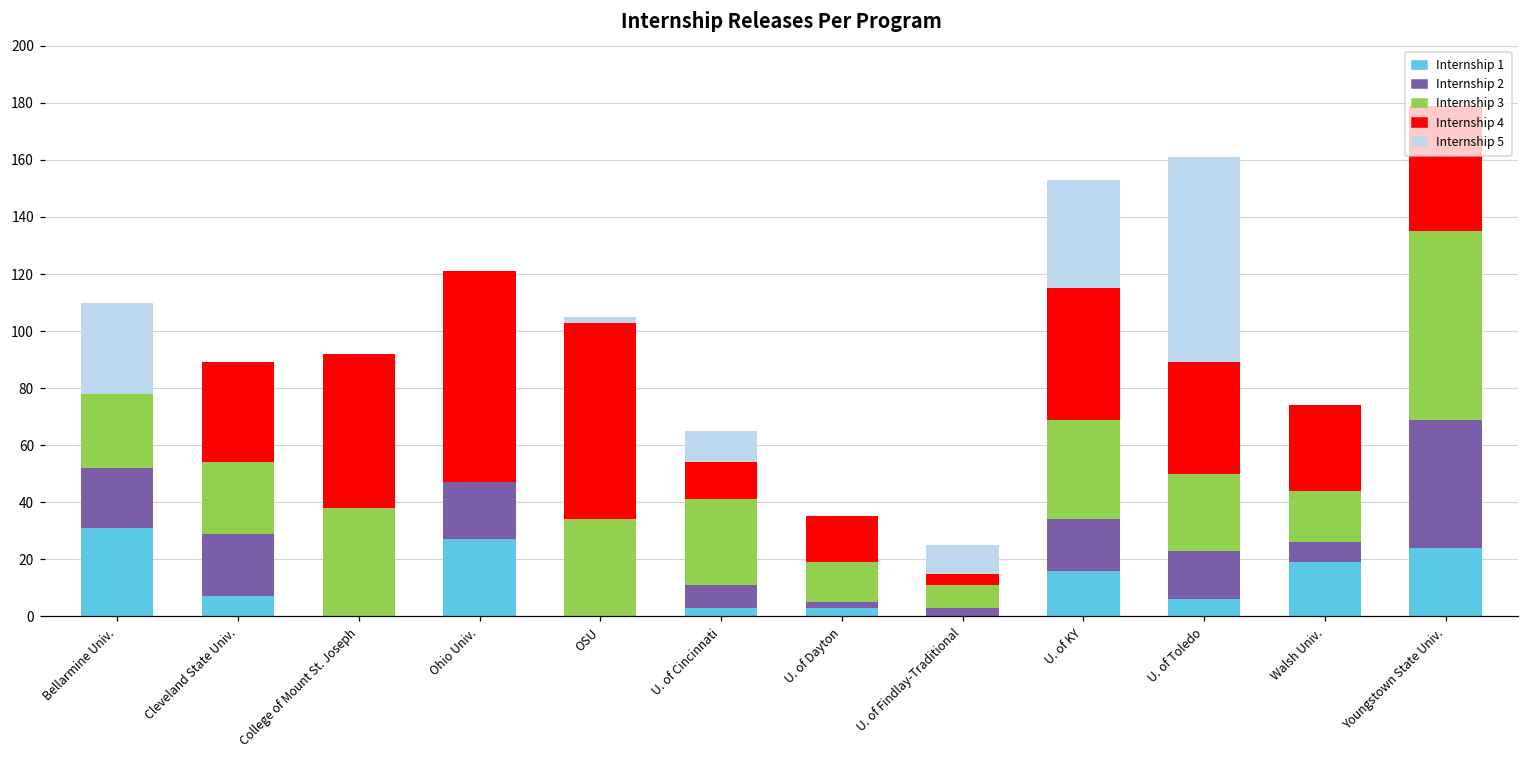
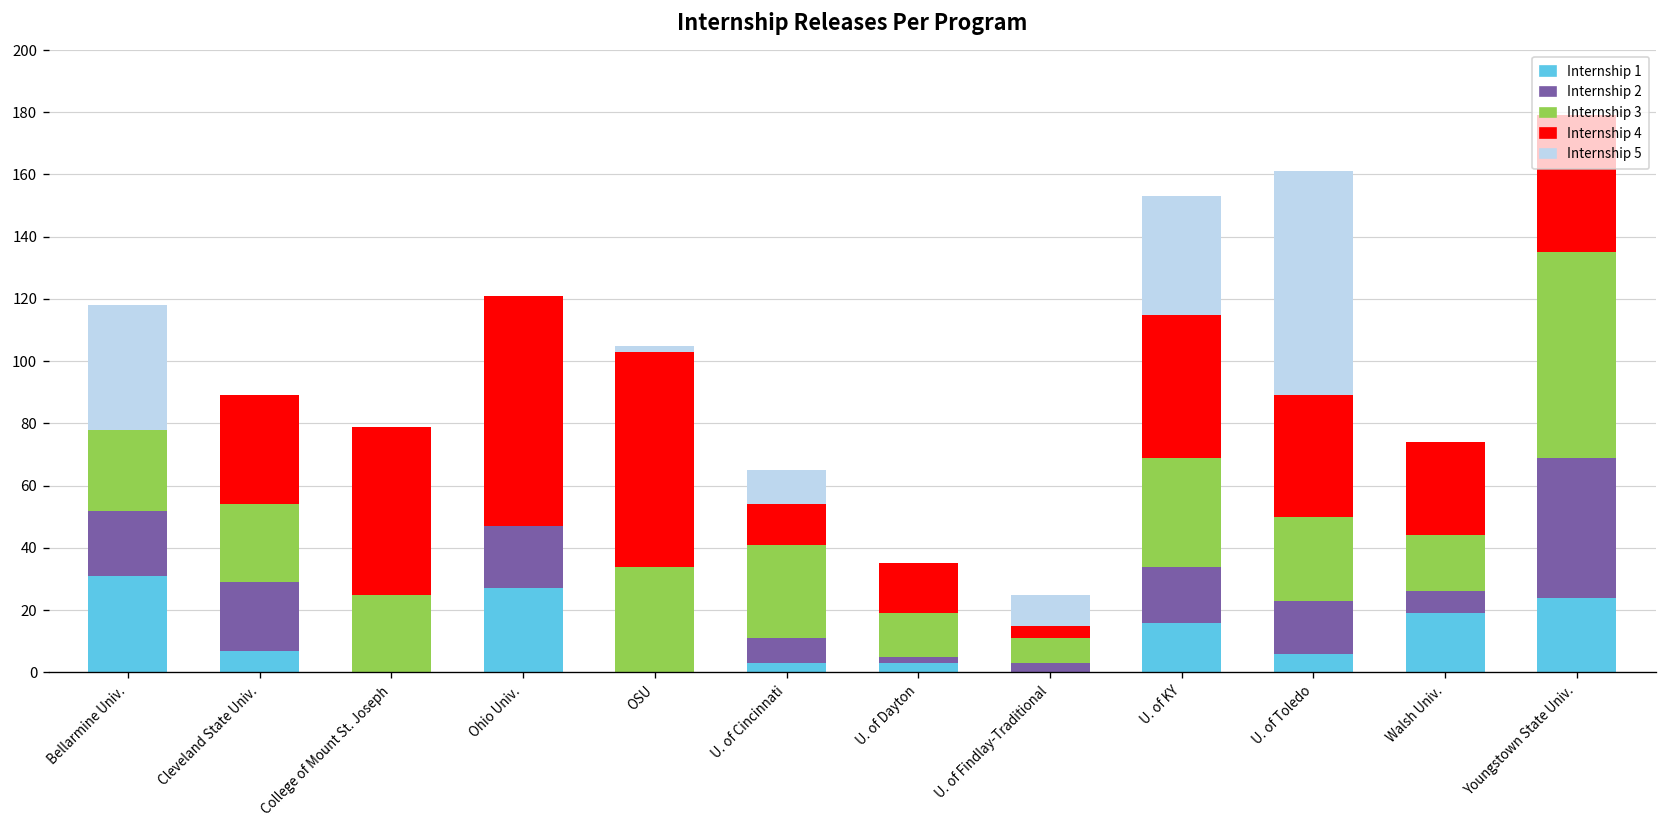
  {
    "Internship 1": {
      "Bellarmine Univ.": 31,
      "Cleveland State Univ.": 7,
      "College of Mount St. Joseph": 0,
      "Ohio Univ.": 27,
      "OSU": 0,
      "U. of Cincinnati": 3,
      "U. of Dayton": 3,
      "U. of Findlay-Traditional": 0,
      "U. of KY": 16,
      "U. of Toledo": 6,
      "Walsh Univ.": 19,
      "Youngstown State Univ.": 24
    },
    "Internship 2": {
      "Bellarmine Univ.": 21,
      "Cleveland State Univ.": 22,
      "College of Mount St. Joseph": 0,
      "Ohio Univ.": 20,
      "OSU": 0,
      "U. of Cincinnati": 8,
      "U. of Dayton": 2,
      "U. of Findlay-Traditional": 3,
      "U. of KY": 18,
      "U. of Toledo": 17,
      "Walsh Univ.": 7,
      "Youngstown State Univ.": 45
    },
    "Internship 3": {
      "Bellarmine Univ.": 26,
      "Cleveland State Univ.": 25,
-     "College of Mount St. Joseph": 38,
+     "College of Mount St. Joseph": 25,
      "Ohio Univ.": 0,
      "OSU": 34,
      "U. of Cincinnati": 30,
      "U. of Dayton": 14,
      "U. of Findlay-Traditional": 8,
      "U. of KY": 35,
      "U. of Toledo": 27,
      "Walsh Univ.": 18,
      "Youngstown State Univ.": 66
    },
    "Internship 4": {
      "Bellarmine Univ.": 0,
      "Cleveland State Univ.": 35,
      "College of Mount St. Joseph": 54,
      "Ohio Univ.": 74,
      "OSU": 69,
      "U. of Cincinnati": 13,
      "U. of Dayton": 16,
      "U. of Findlay-Traditional": 4,
      "U. of KY": 46,
      "U. of Toledo": 39,
      "Walsh Univ.": 30
    },
    "Internship 5": {
-     "Bellarmine Univ.": 32,
+     "Bellarmine Univ.": 40,
      "Cleveland State Univ.": 0,
      "College of Mount St. Joseph": 0,
      "Ohio Univ.": 0,
      "OSU": 2,
      "U. of Cincinnati": 11,
      "U. of Dayton": 0,
      "U. of Findlay-Traditional": 10,
      "U. of KY": 38,
      "U. of Toledo": 72,
      "Walsh Univ.": 0
    }
  }
